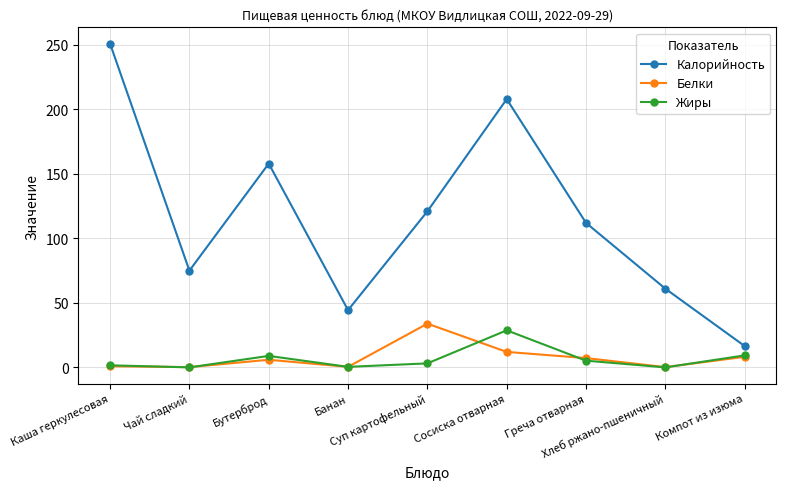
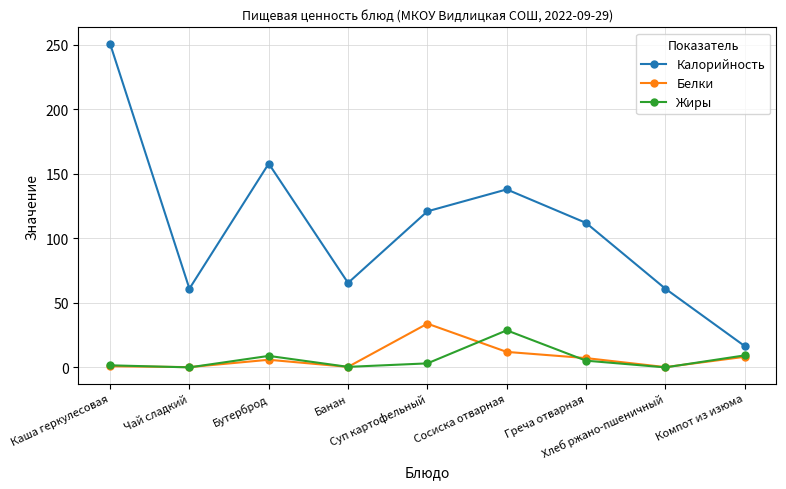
  {
    "Калорийность": {
      "Каша геркулесовая": 251,
-     "Чай сладкий": 75,
+     "Чай сладкий": 61,
      "Бутерброд": 158,
-     "Банан": 44,
+     "Банан": 66,
      "Суп картофельный": 121,
-     "Сосиска отварная": 208,
+     "Сосиска отварная": 138,
      "Греча отварная": 112,
      "Хлеб ржано-пшеничный": 61,
      "Компот из изюма": 17
    },
    "Белки": {
      "Бутерброд": 6,
      "Суп картофельный": 34,
      "Сосиска отварная": 12,
      "Греча отварная": 7
    },
    "Жиры": {
      "Бутерброд": 9,
      "Суп картофельный": 3,
      "Сосиска отварная": 29,
      "Греча отварная": 5
    }
  }
